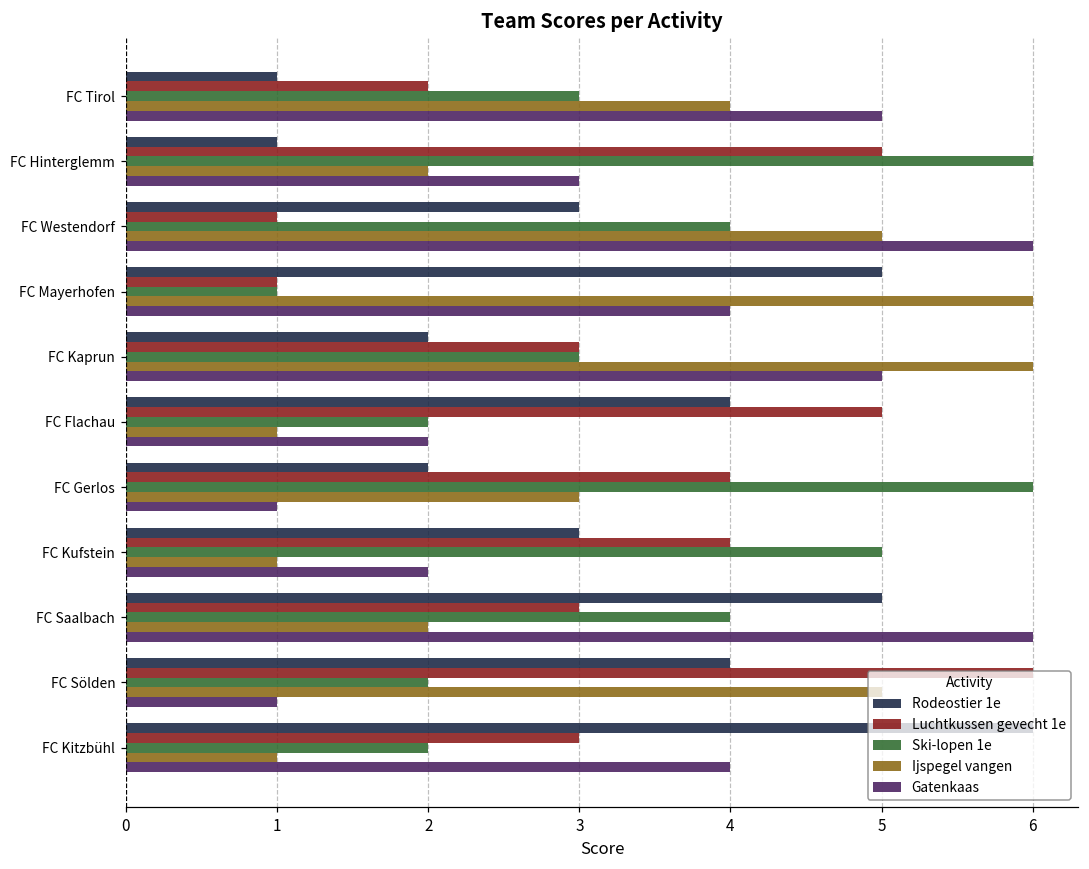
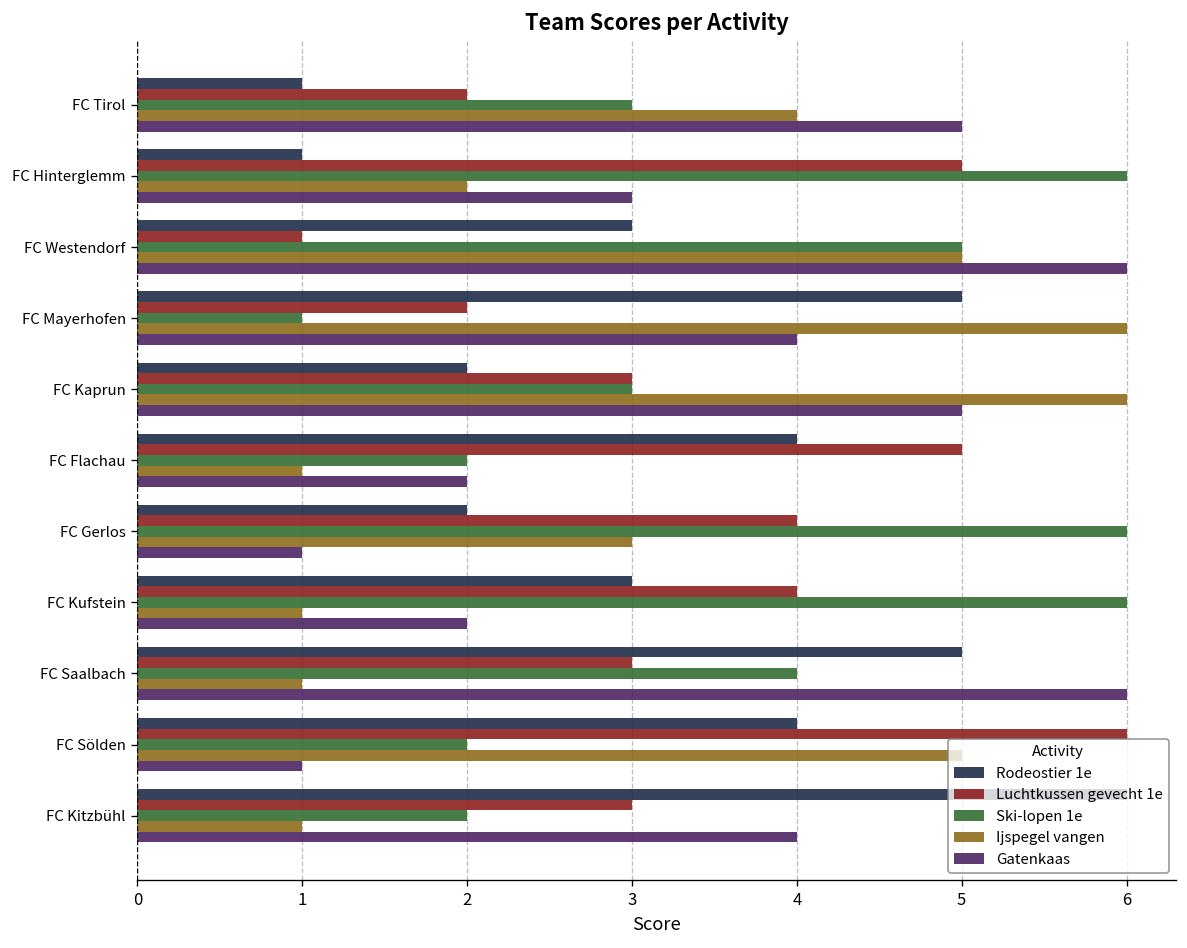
  {
    "Luchtkussen gevecht 1e": {
      "FC Tirol": 2,
      "FC Hinterglemm": 5,
      "FC Westendorf": 1,
-     "FC Mayerhofen": 1,
+     "FC Mayerhofen": 2,
      "FC Kaprun": 3,
      "FC Flachau": 5,
      "FC Gerlos": 4,
      "FC Kufstein": 4,
      "FC Saalbach": 3,
      "FC Kitzbühl": 3
    },
    "Ski-lopen 1e": {
      "FC Tirol": 3,
      "FC Hinterglemm": 6,
-     "FC Westendorf": 4,
+     "FC Westendorf": 5,
      "FC Mayerhofen": 1,
      "FC Kaprun": 3,
      "FC Flachau": 2,
      "FC Gerlos": 6,
-     "FC Kufstein": 5,
+     "FC Kufstein": 6,
      "FC Saalbach": 4,
      "FC Sölden": 2,
      "FC Kitzbühl": 2
    },
    "Ijspegel vangen": {
      "FC Tirol": 4,
      "FC Hinterglemm": 2,
      "FC Westendorf": 5,
      "FC Mayerhofen": 6,
      "FC Kaprun": 6,
      "FC Flachau": 1,
      "FC Gerlos": 3,
      "FC Kufstein": 1,
-     "FC Saalbach": 2,
+     "FC Saalbach": 1,
      "FC Kitzbühl": 1
    }
  }
